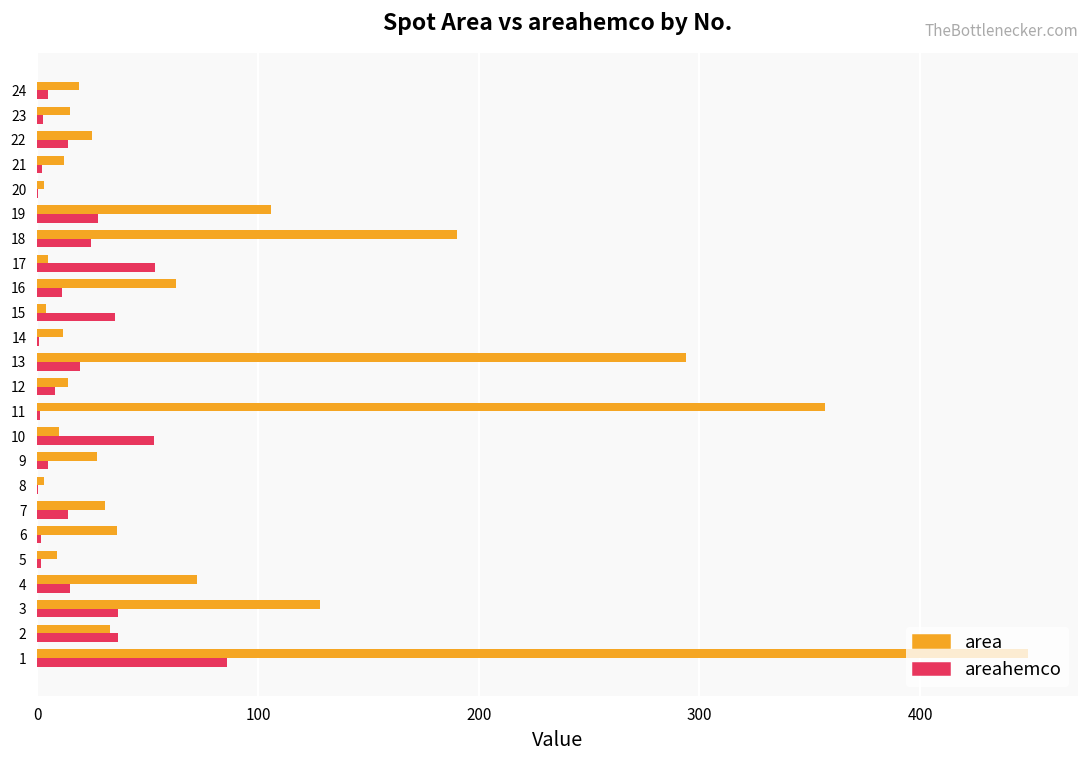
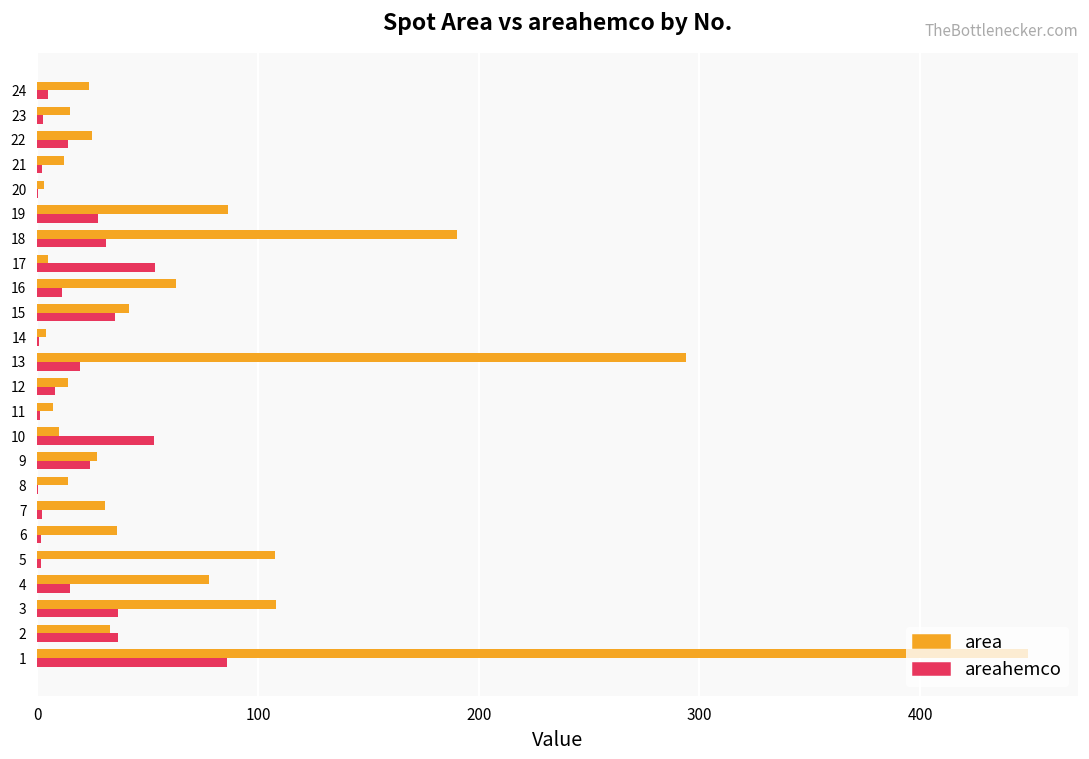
  {
    "area": {
-     "24": 19,
+     "24": 24,
      "23": 15,
      "22": 25,
      "21": 12,
      "20": 3,
-     "19": 106,
+     "19": 87,
      "18": 190,
      "17": 5,
      "16": 63,
-     "15": 4,
-     "14": 12,
+     "15": 42,
+     "14": 4,
      "13": 294,
      "12": 14,
-     "11": 357,
+     "11": 7,
      "10": 10,
      "9": 27,
-     "8": 3,
+     "8": 14,
      "7": 31,
      "6": 36,
-     "5": 9,
-     "4": 72,
-     "3": 128,
+     "5": 108,
+     "4": 78,
+     "3": 108,
      "2": 33
    },
    "areahemco": {
      "24": 5,
      "23": 3,
      "22": 14,
      "21": 2,
      "19": 27,
-     "18": 25,
+     "18": 31,
      "17": 53,
      "16": 11,
      "15": 35,
      "13": 20,
      "12": 8,
      "10": 53,
-     "9": 5,
-     "7": 14,
+     "9": 24,
+     "7": 2,
      "6": 2,
      "5": 2,
      "4": 15,
      "3": 36,
      "2": 37,
      "1": 86
    }
  }
